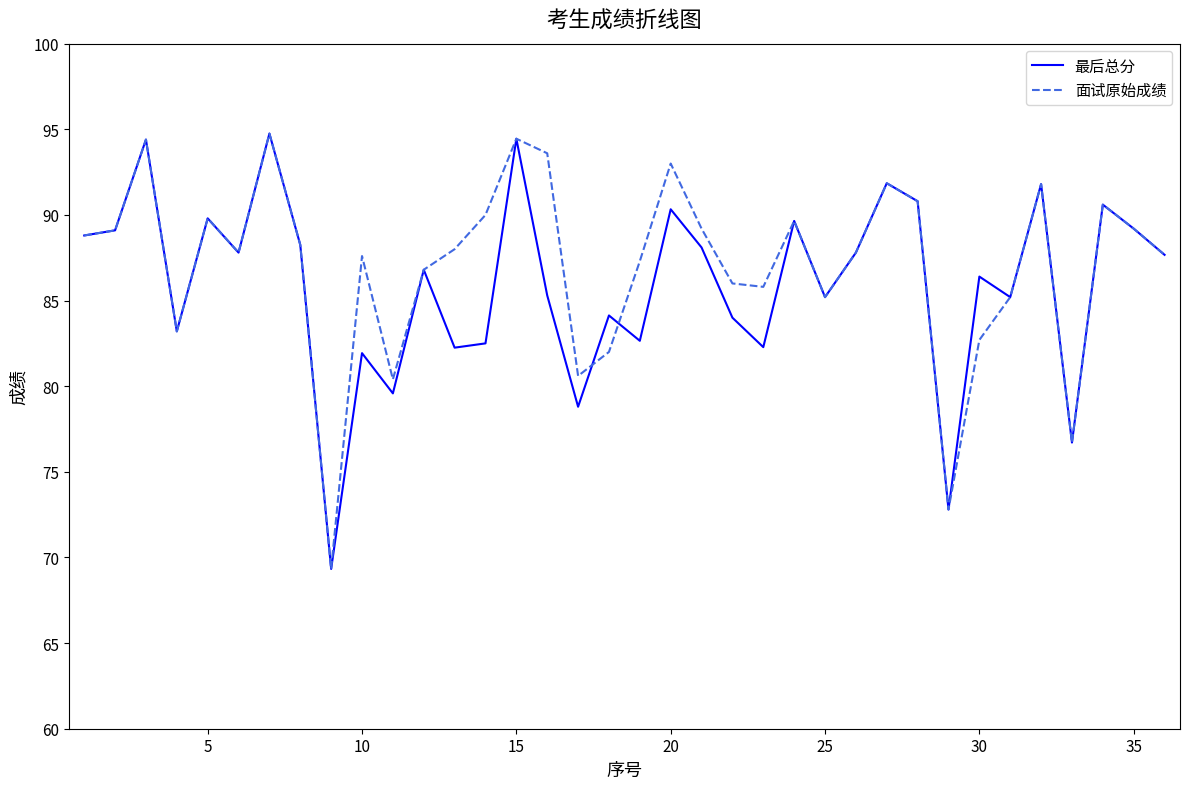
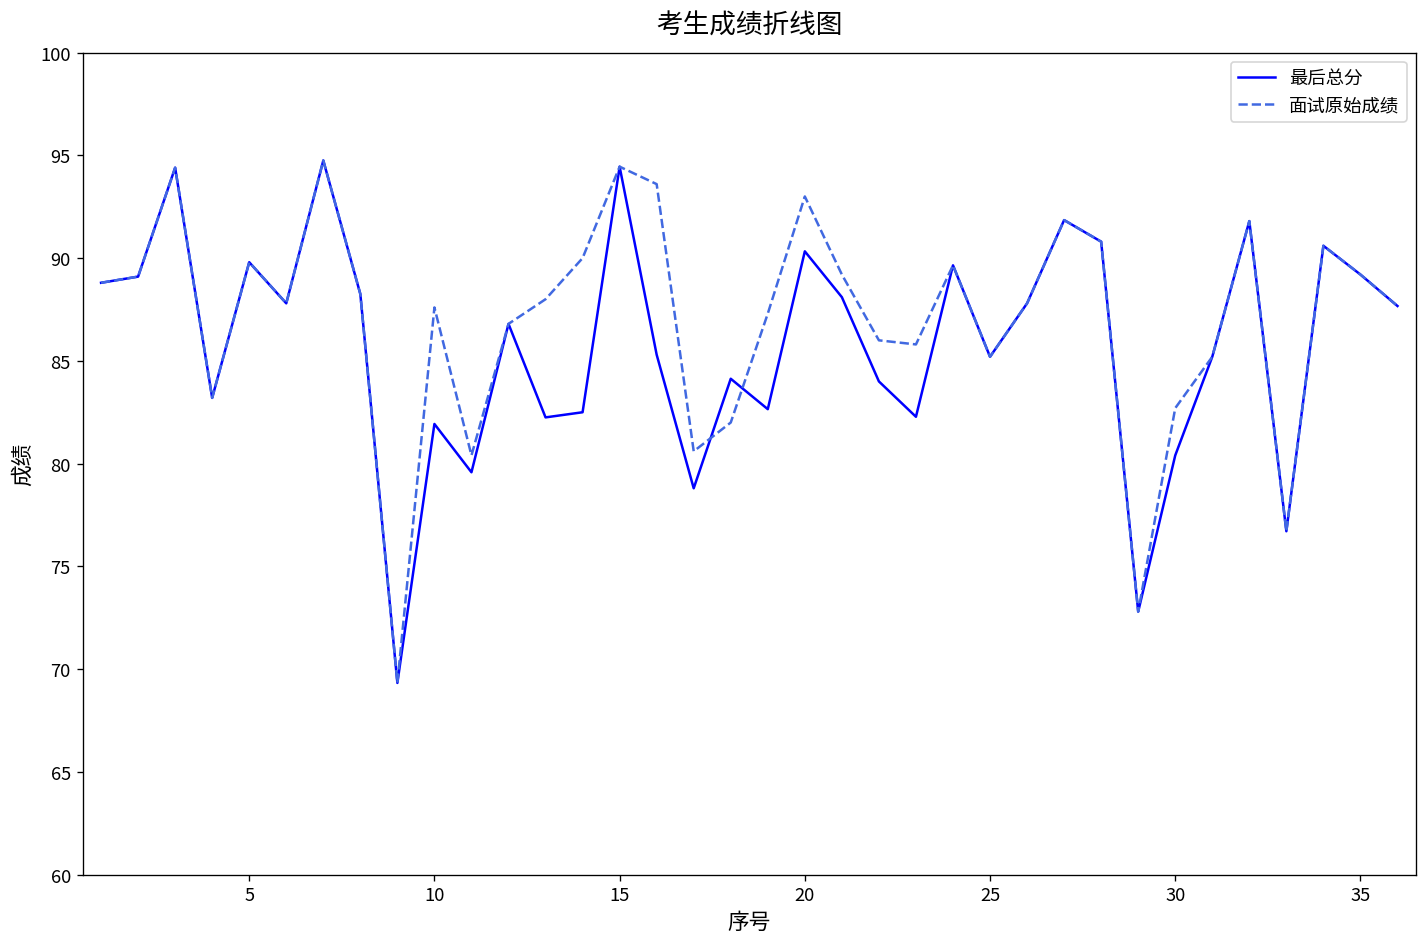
  {
    "最后总分": {
      "10": 81.9,
      "20": 90.3,
-     "30": 86.4
+     "30": 80.4
    },
    "面试原始成绩": {
      "10": 87.6,
      "20": 93.0,
      "30": 82.7
    }
  }
